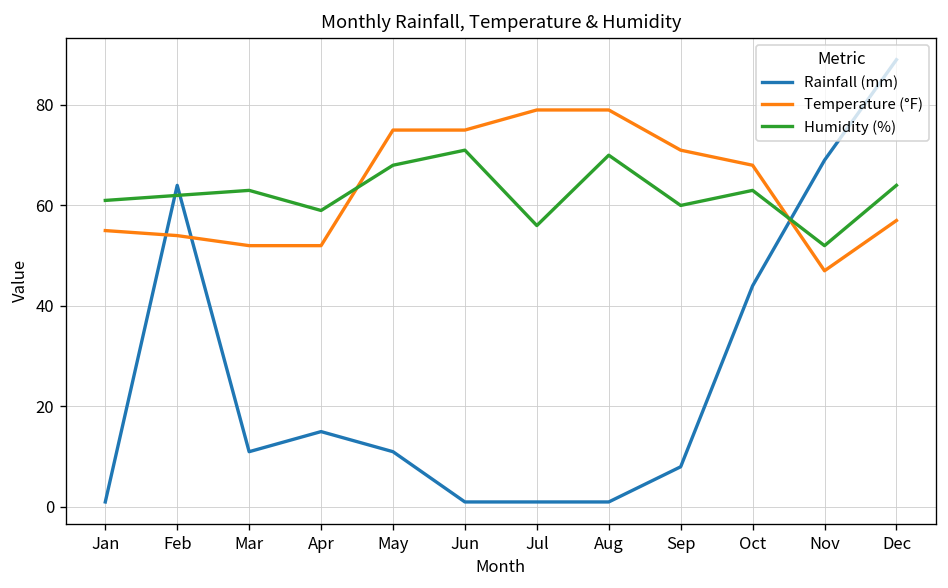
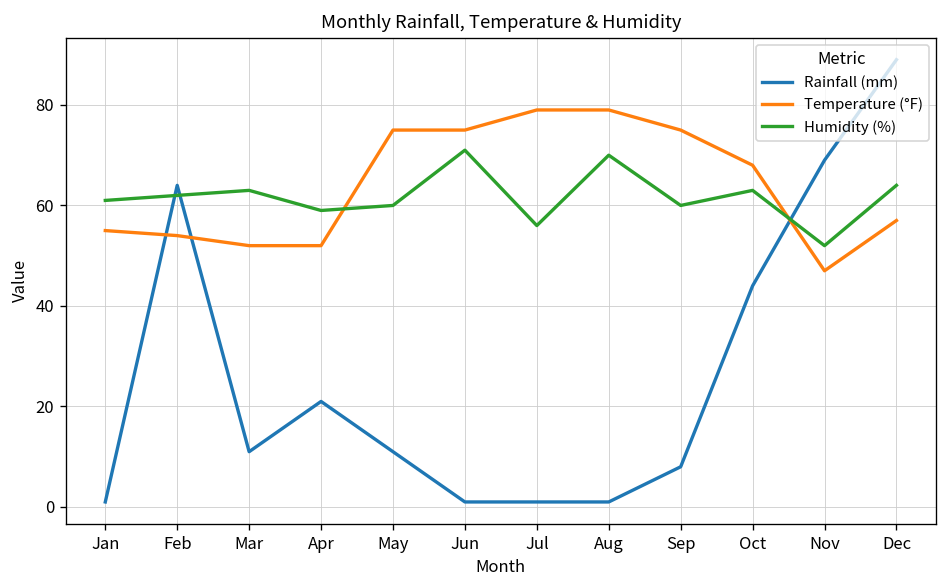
  {
    "Rainfall (mm)": {
      "Jan": 1,
      "Feb": 64,
      "Mar": 11,
-     "Apr": 15,
+     "Apr": 21,
      "May": 11,
      "Jun": 1,
      "Jul": 1,
      "Aug": 1,
      "Sep": 8,
      "Oct": 44,
      "Nov": 69
    },
    "Temperature (°F)": {
      "Jan": 55,
      "Feb": 54,
      "Mar": 52,
      "Apr": 52,
      "May": 75,
      "Jun": 75,
      "Jul": 79,
      "Aug": 79,
-     "Sep": 71,
+     "Sep": 75,
      "Oct": 68,
      "Nov": 47,
      "Dec": 57
    },
    "Humidity (%)": {
      "Jan": 61,
      "Feb": 62,
      "Mar": 63,
      "Apr": 59,
-     "May": 68,
+     "May": 60,
      "Jun": 71,
      "Jul": 56,
      "Aug": 70,
      "Sep": 60,
      "Oct": 63,
      "Nov": 52,
      "Dec": 64
    }
  }
